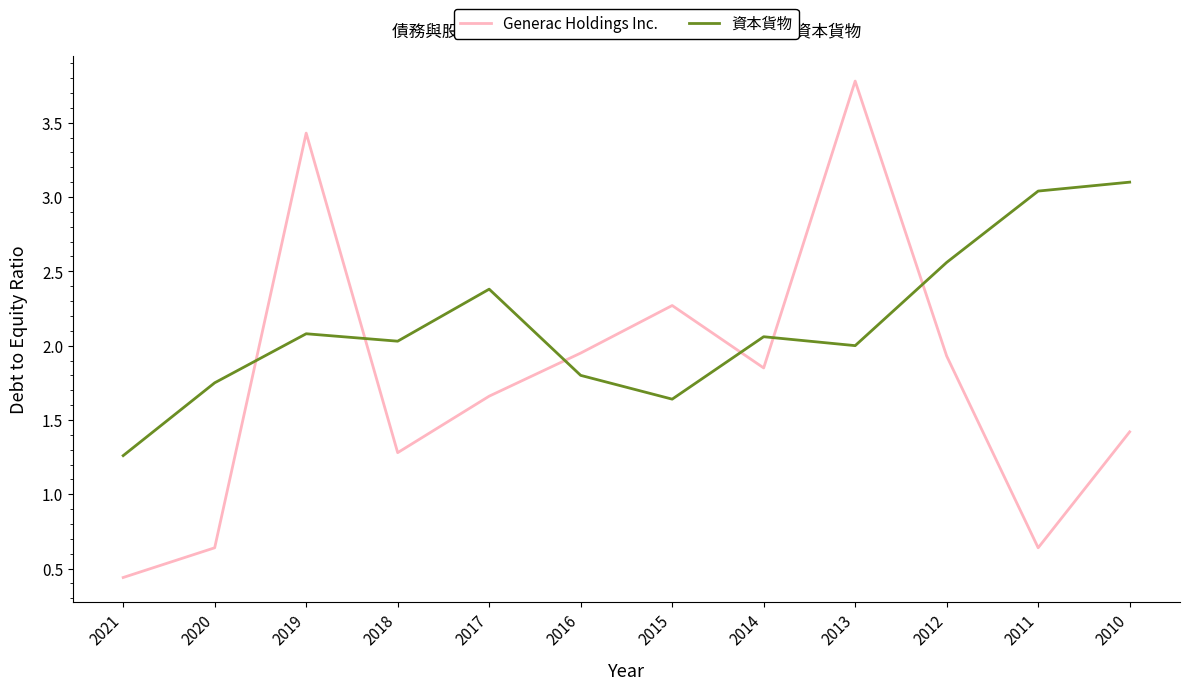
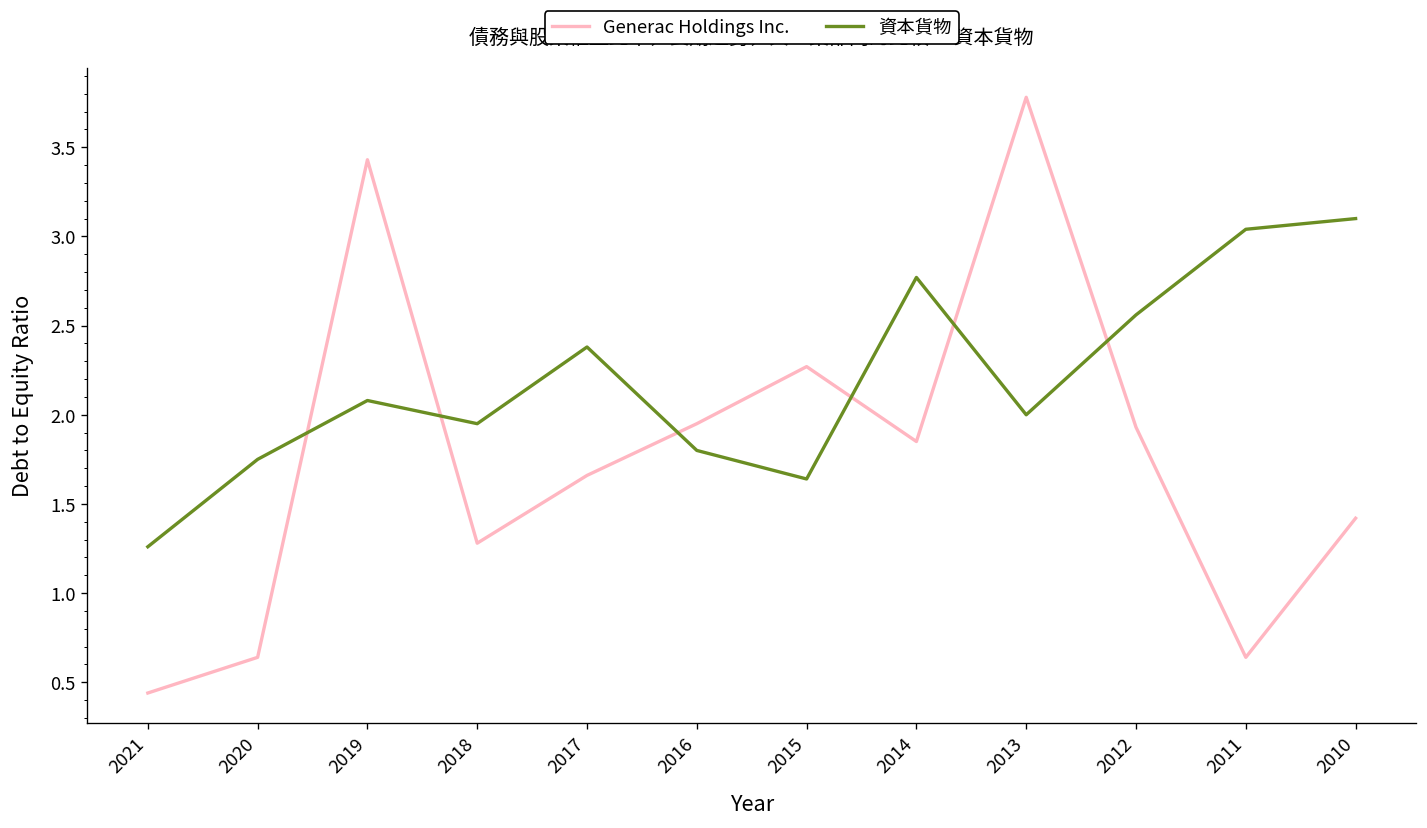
  {
    "Generac Holdings Inc.": {
      "2021": 0.44,
      "2020": 0.64,
      "2019": 3.43,
      "2018": 1.28,
      "2017": 1.66,
      "2016": 1.95,
      "2015": 2.27,
      "2014": 1.85,
      "2013": 3.78,
      "2012": 1.93,
      "2011": 0.64,
      "2010": 1.42
    },
    "資本貨物": {
      "2021": 1.26,
      "2020": 1.75,
      "2019": 2.08,
-     "2018": 2.03,
+     "2018": 1.95,
      "2017": 2.38,
      "2016": 1.80,
      "2015": 1.64,
-     "2014": 2.06,
+     "2014": 2.77,
      "2013": 2.00,
      "2012": 2.56,
      "2011": 3.04,
      "2010": 3.10
    }
  }
